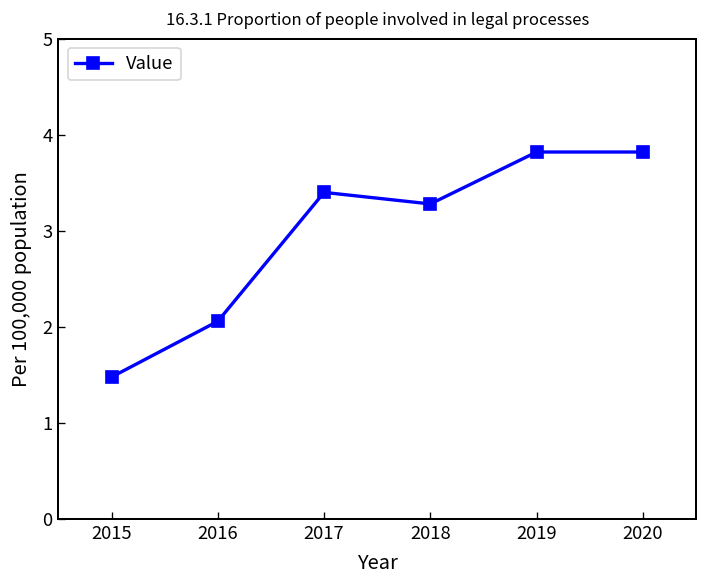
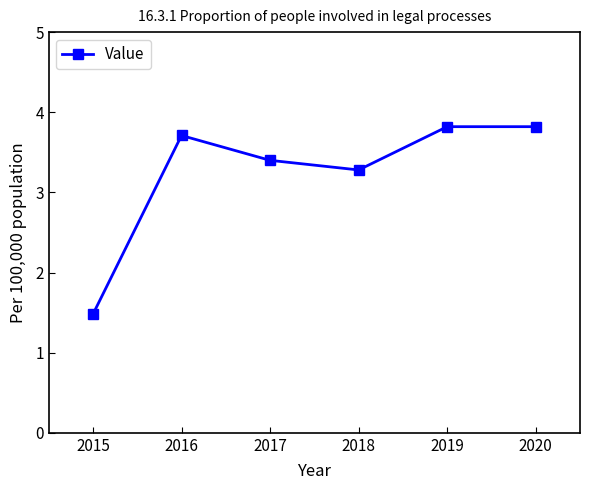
  {
    "2015": 1.5,
-   "2016": 2.1,
+   "2016": 3.7,
    "2017": 3.4,
    "2018": 3.3,
    "2019": 3.8,
    "2020": 3.8
  }
